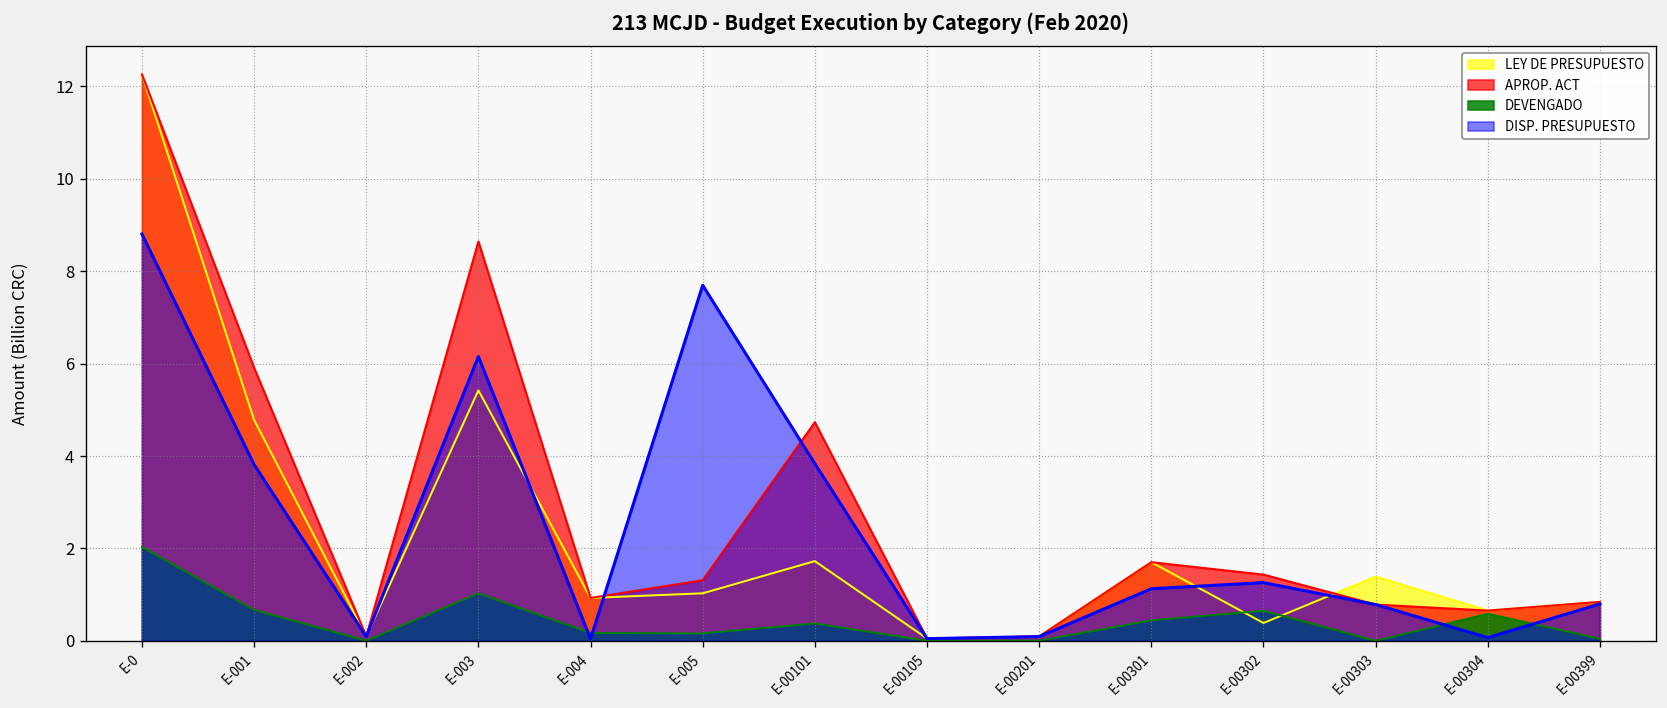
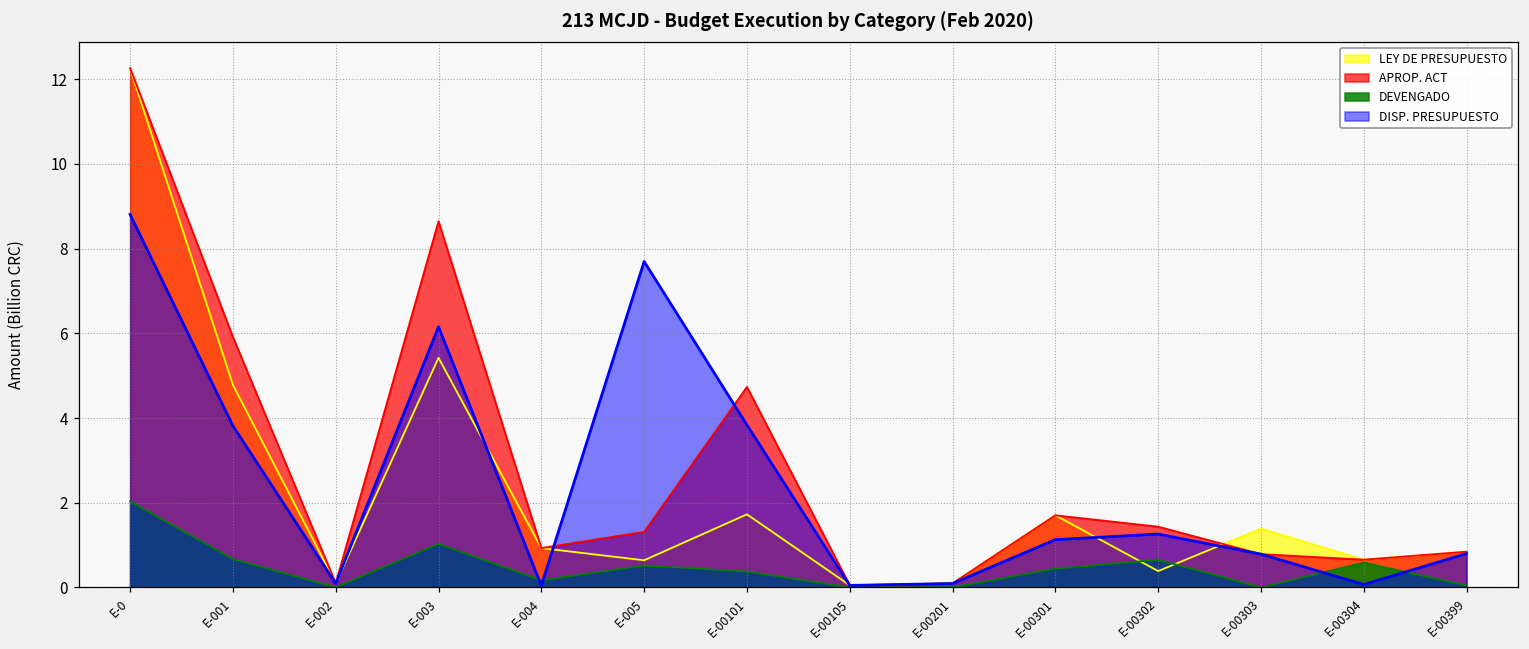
  {
    "LEY DE PRESUPUESTO": {
      "E-001": 4.8,
      "E-003": 5.4,
-     "E-005": 1.0,
+     "E-005": 0.6,
      "E-00101": 1.7,
      "E-00302": 0.4,
      "E-00303": 1.4
    },
    "APROP. ACT": {
      "E-001": 5.9,
      "E-003": 8.6,
      "E-005": 1.3,
      "E-00101": 4.7,
      "E-00302": 1.4
    },
    "DEVENGADO": {
      "E-0": 2.0,
      "E-001": 0.7,
      "E-002": 0.0,
      "E-003": 1.0,
      "E-004": 0.2,
-     "E-005": 0.2,
+     "E-005": 0.5,
      "E-00101": 0.4,
      "E-00201": 0.0,
      "E-00301": 0.4,
      "E-00302": 0.7,
      "E-00303": 0.0,
      "E-00304": 0.6,
      "E-00399": 0.0
    },
    "DISP. PRESUPUESTO": {
      "E-0": 8.8,
      "E-001": 3.8,
      "E-003": 6.2,
      "E-004": 0.0,
      "E-005": 7.7,
      "E-00101": 3.8,
      "E-00301": 1.1,
      "E-00302": 1.3,
      "E-00304": 0.1
    }
  }
